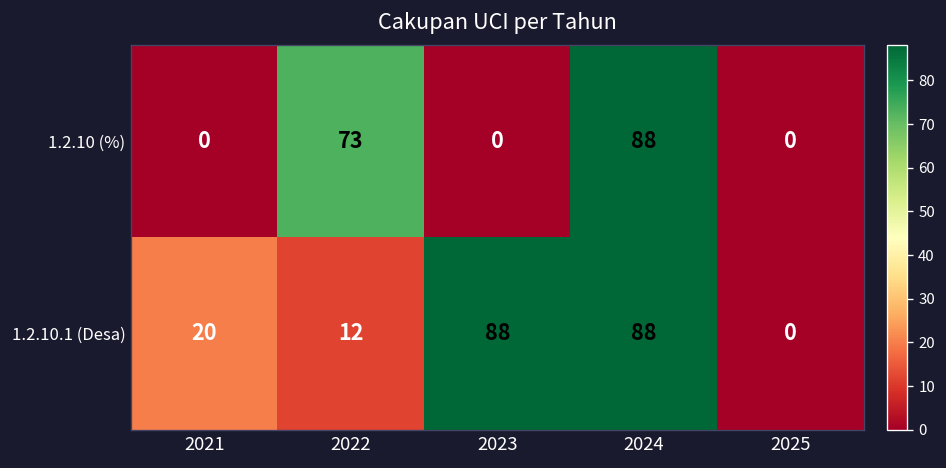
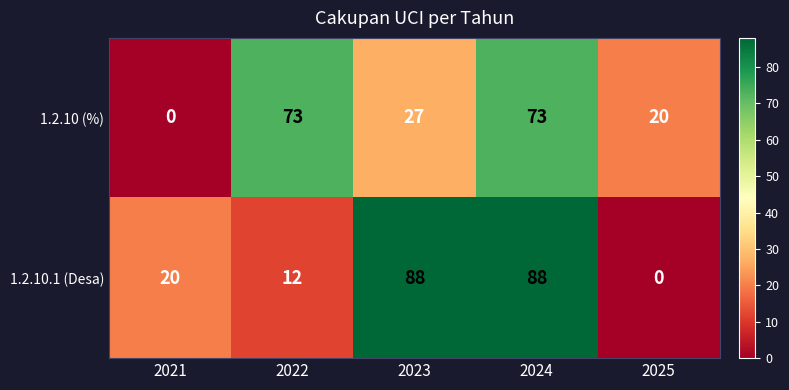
  {
    "1.2.10 (%)": {
      "2021": 0,
      "2022": 73,
-     "2023": 0,
-     "2024": 88,
-     "2025": 0
+     "2023": 27,
+     "2024": 73,
+     "2025": 20
    },
    "1.2.10.1 (Desa)": {
      "2021": 20,
      "2022": 12,
      "2023": 88,
      "2024": 88,
      "2025": 0
    }
  }
